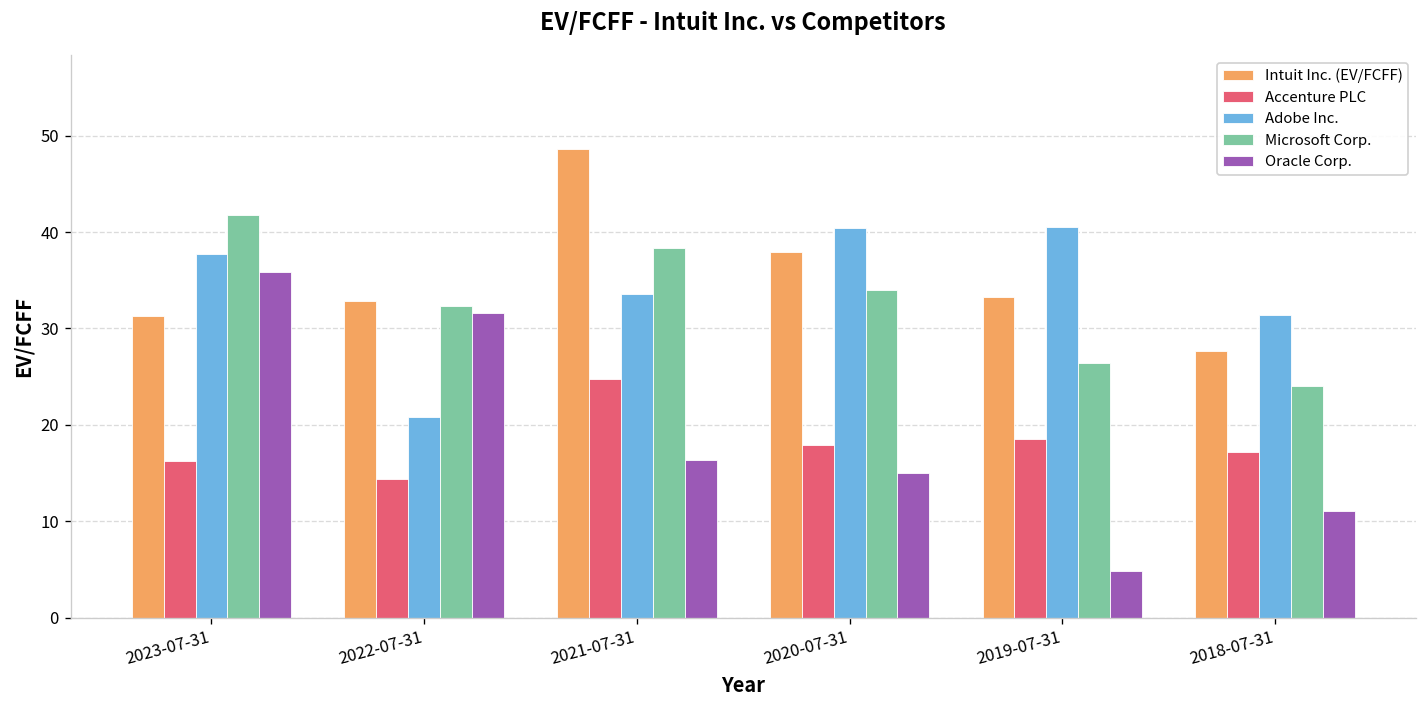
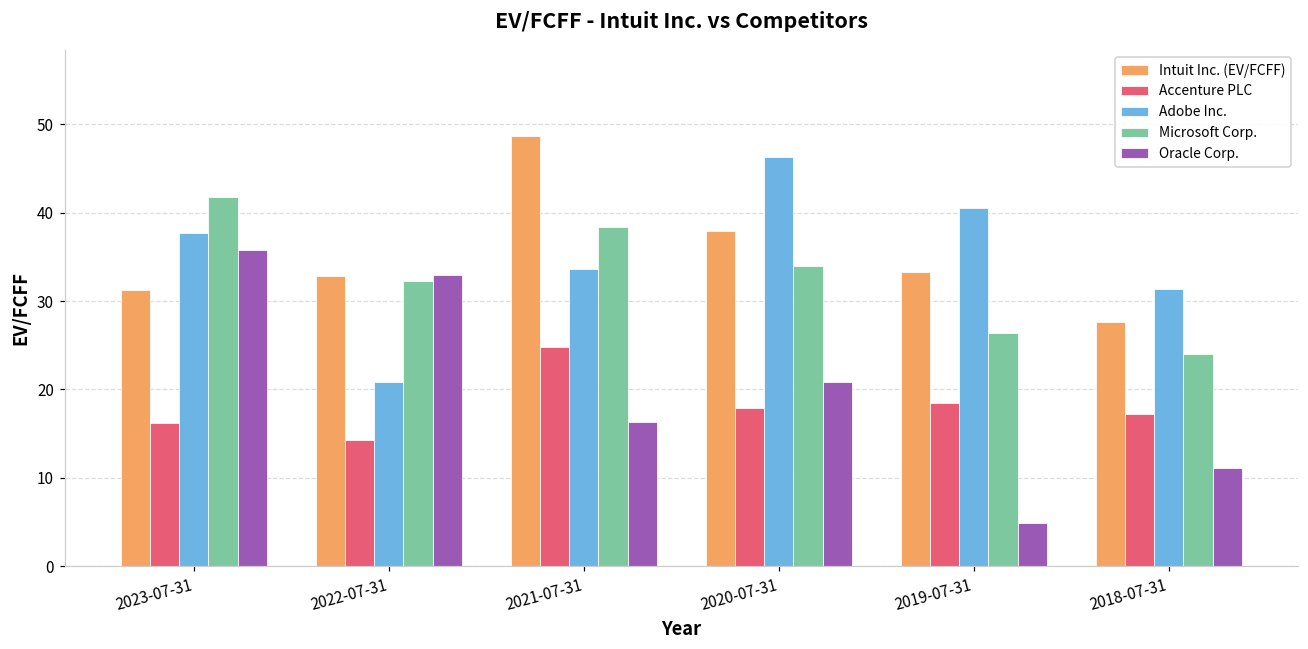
  {
    "Intuit Inc. (EV/FCFF)": {
      "2023-07-31": 31,
      "2022-07-31": 33,
      "2021-07-31": 49,
      "2020-07-31": 38,
      "2019-07-31": 33,
      "2018-07-31": 28
    },
    "Accenture PLC": {
      "2023-07-31": 16,
      "2022-07-31": 14,
      "2021-07-31": 25,
      "2020-07-31": 18,
      "2019-07-31": 18,
      "2018-07-31": 17
    },
    "Adobe Inc.": {
      "2023-07-31": 38,
      "2022-07-31": 21,
      "2021-07-31": 34,
-     "2020-07-31": 40,
+     "2020-07-31": 46,
      "2019-07-31": 40,
      "2018-07-31": 31
    },
    "Microsoft Corp.": {
      "2023-07-31": 42,
      "2022-07-31": 32,
      "2021-07-31": 38,
      "2020-07-31": 34,
      "2019-07-31": 26,
      "2018-07-31": 24
    },
    "Oracle Corp.": {
      "2023-07-31": 36,
-     "2022-07-31": 32,
+     "2022-07-31": 33,
      "2021-07-31": 16,
-     "2020-07-31": 15,
+     "2020-07-31": 21,
      "2019-07-31": 5,
      "2018-07-31": 11
    }
  }
